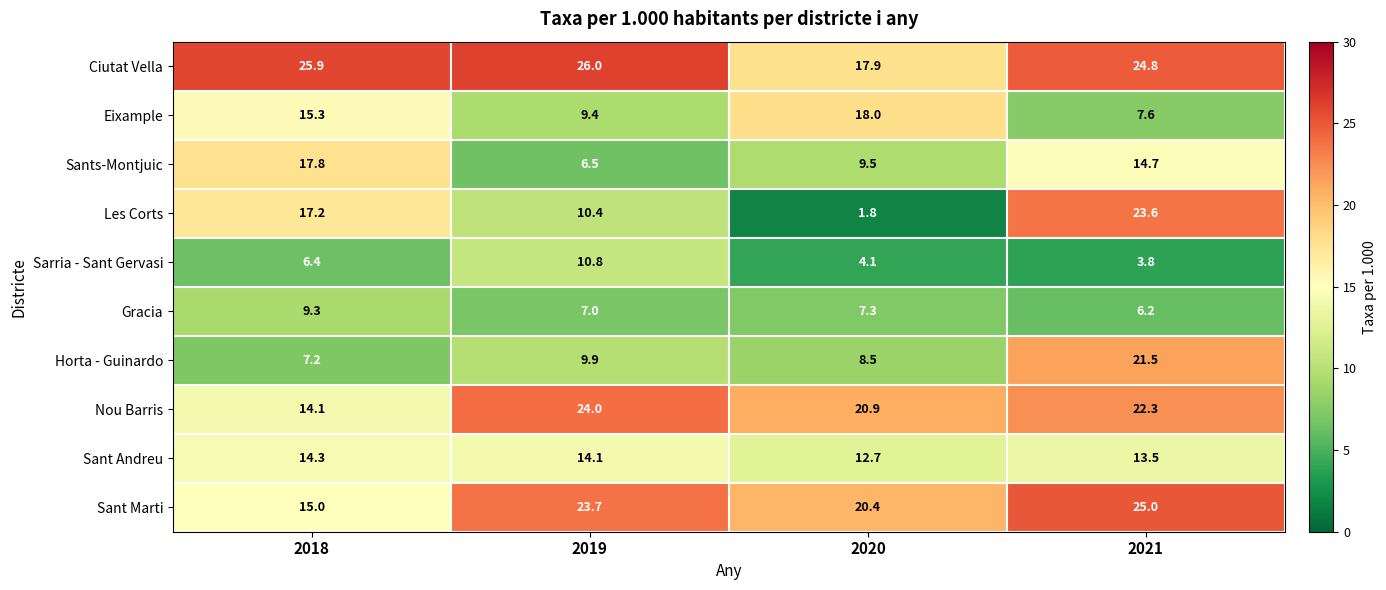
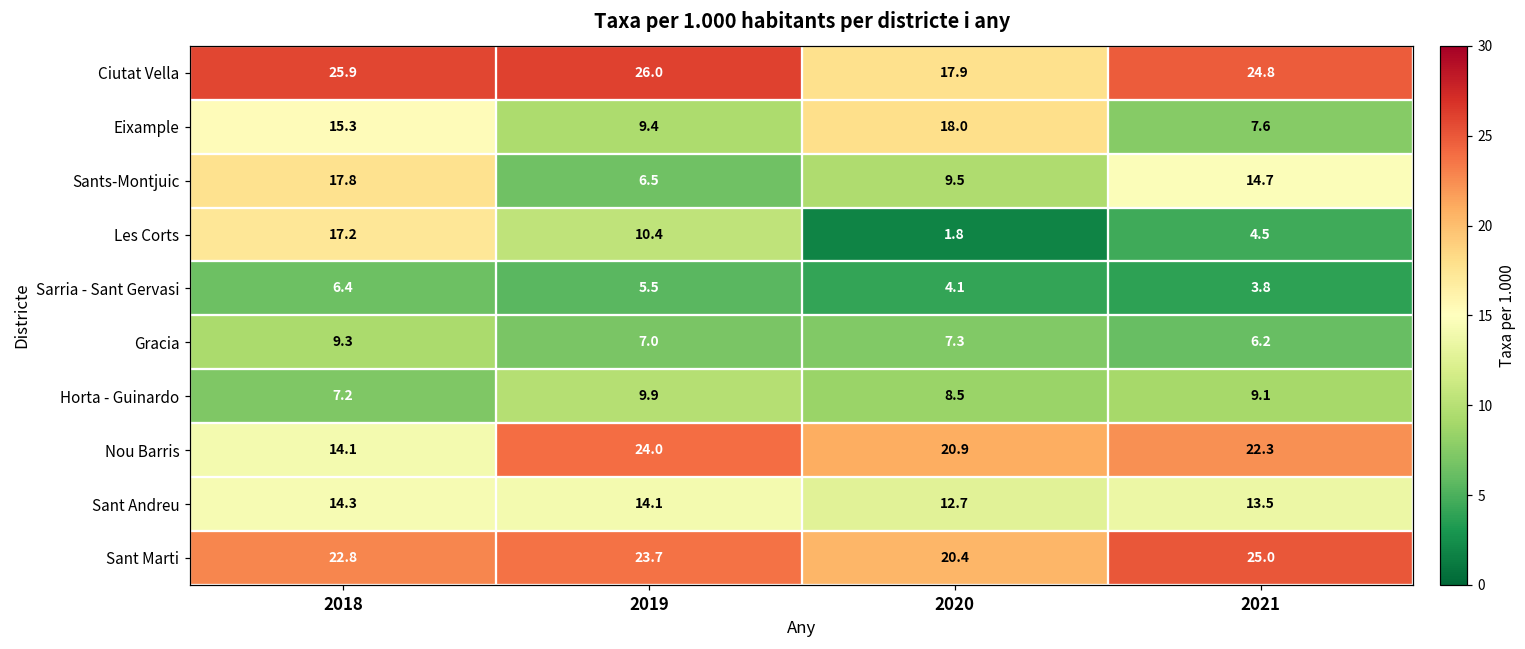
  {
    "Ciutat Vella": {
      "2018": 25.9,
      "2019": 26.0,
      "2020": 17.9,
      "2021": 24.8
    },
    "Eixample": {
      "2018": 15.3,
      "2019": 9.4,
      "2020": 18.0,
      "2021": 7.6
    },
    "Sants-Montjuic": {
      "2018": 17.8,
      "2019": 6.5,
      "2020": 9.5,
      "2021": 14.7
    },
    "Les Corts": {
      "2018": 17.2,
      "2019": 10.4,
      "2020": 1.8,
-     "2021": 23.6
+     "2021": 4.5
    },
    "Sarria - Sant Gervasi": {
      "2018": 6.4,
-     "2019": 10.8,
+     "2019": 5.5,
      "2020": 4.1,
      "2021": 3.8
    },
    "Gracia": {
      "2018": 9.3,
      "2019": 7.0,
      "2020": 7.3,
      "2021": 6.2
    },
    "Horta - Guinardo": {
      "2018": 7.2,
      "2019": 9.9,
      "2020": 8.5,
-     "2021": 21.5
+     "2021": 9.1
    },
    "Nou Barris": {
      "2018": 14.1,
      "2019": 24.0,
      "2020": 20.9,
      "2021": 22.3
    },
    "Sant Andreu": {
      "2018": 14.3,
      "2019": 14.1,
      "2020": 12.7,
      "2021": 13.5
    },
    "Sant Marti": {
-     "2018": 15.0,
+     "2018": 22.8,
      "2019": 23.7,
      "2020": 20.4,
      "2021": 25.0
    }
  }
